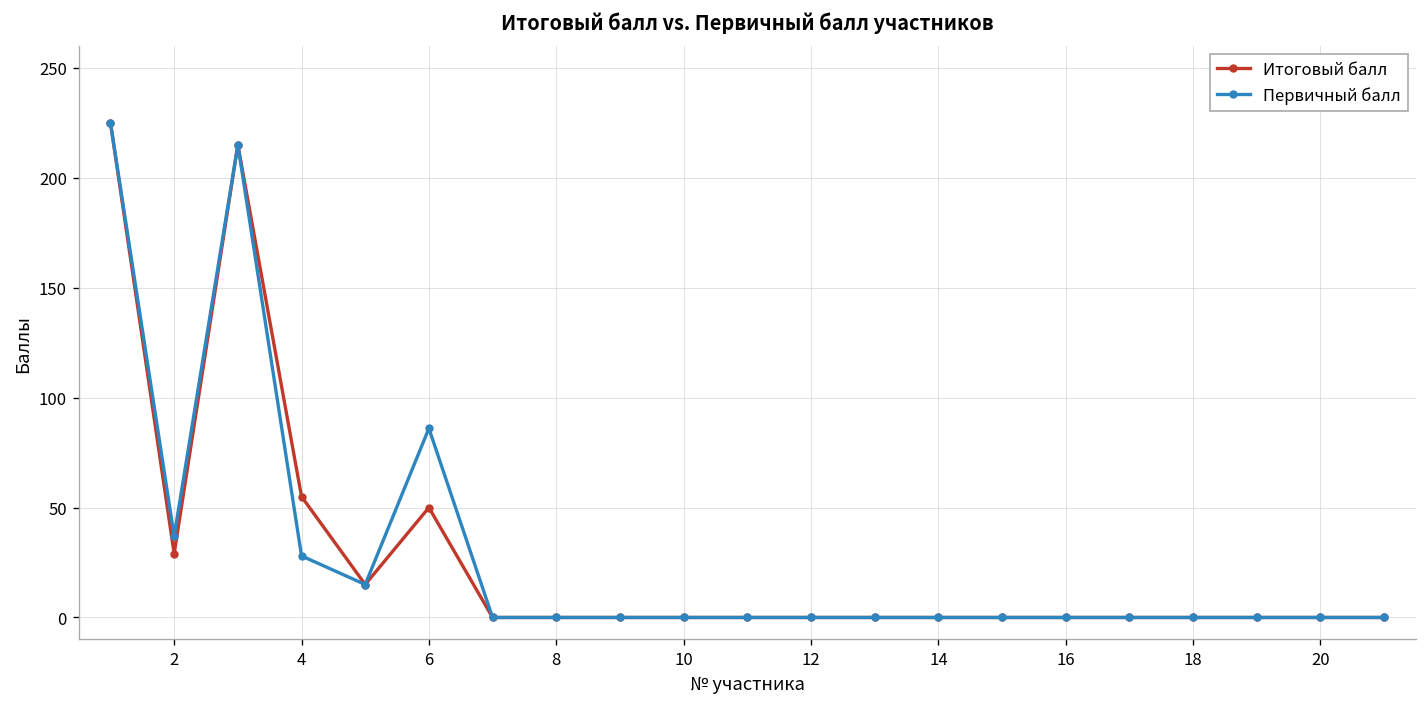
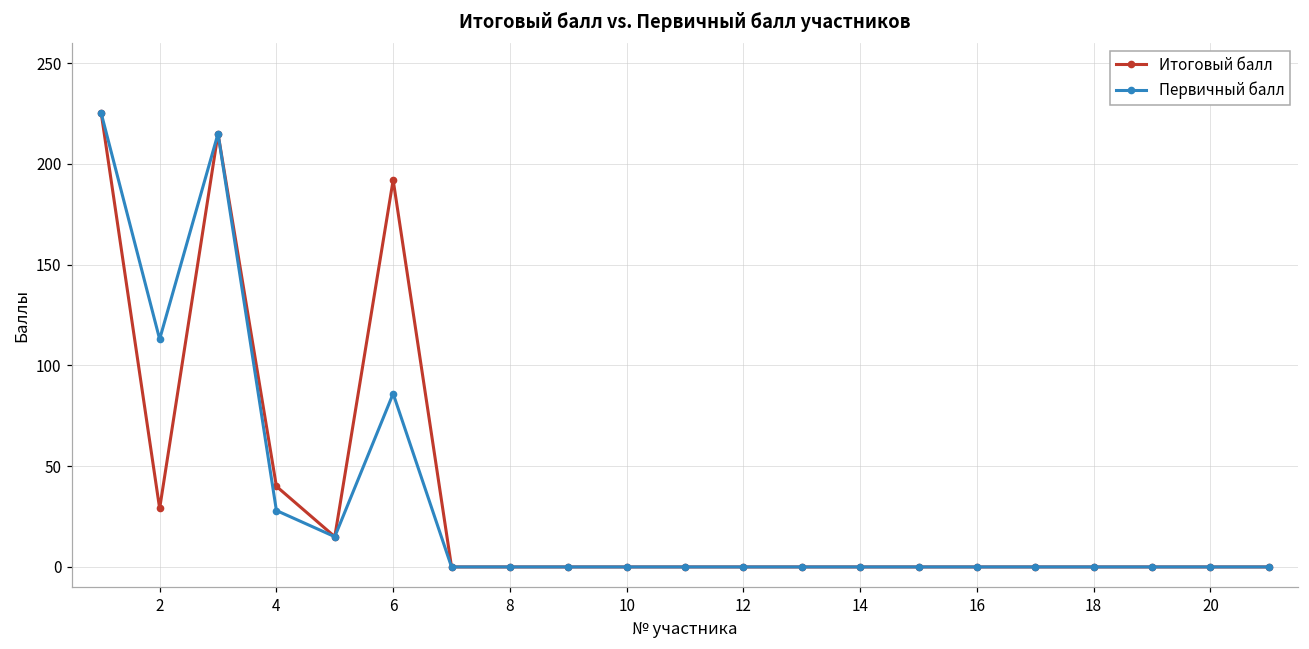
  {
    "Итоговый балл": {
      "2": 29,
-     "4": 55,
-     "6": 50
+     "4": 40,
+     "6": 192
    },
    "Первичный балл": {
-     "2": 37,
+     "2": 113,
      "4": 28,
      "6": 86
    }
  }
